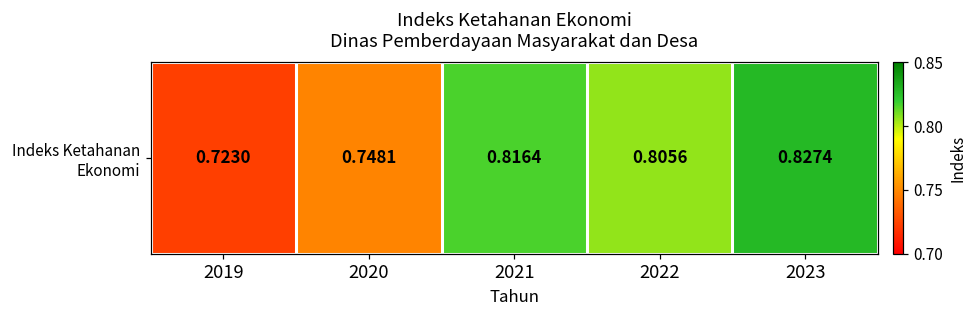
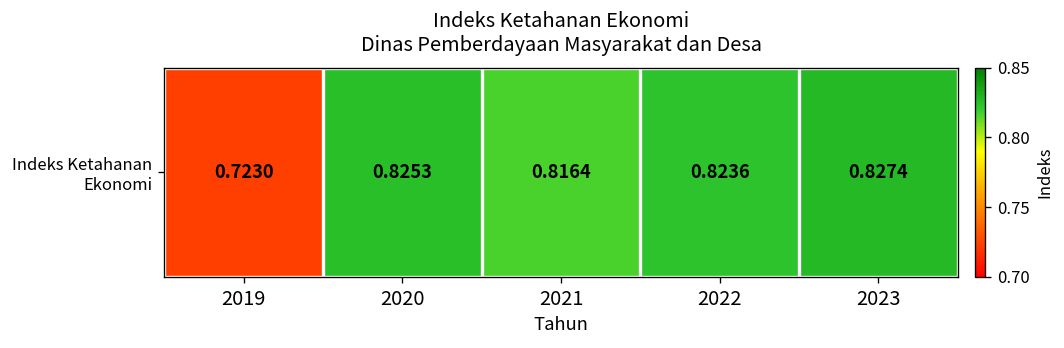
  {
    "Indeks Ketahanan Ekonomi": {
      "2019": 0.7230,
-     "2020": 0.7481,
+     "2020": 0.8253,
      "2021": 0.8164,
-     "2022": 0.8056,
+     "2022": 0.8236,
      "2023": 0.8274
    }
  }
